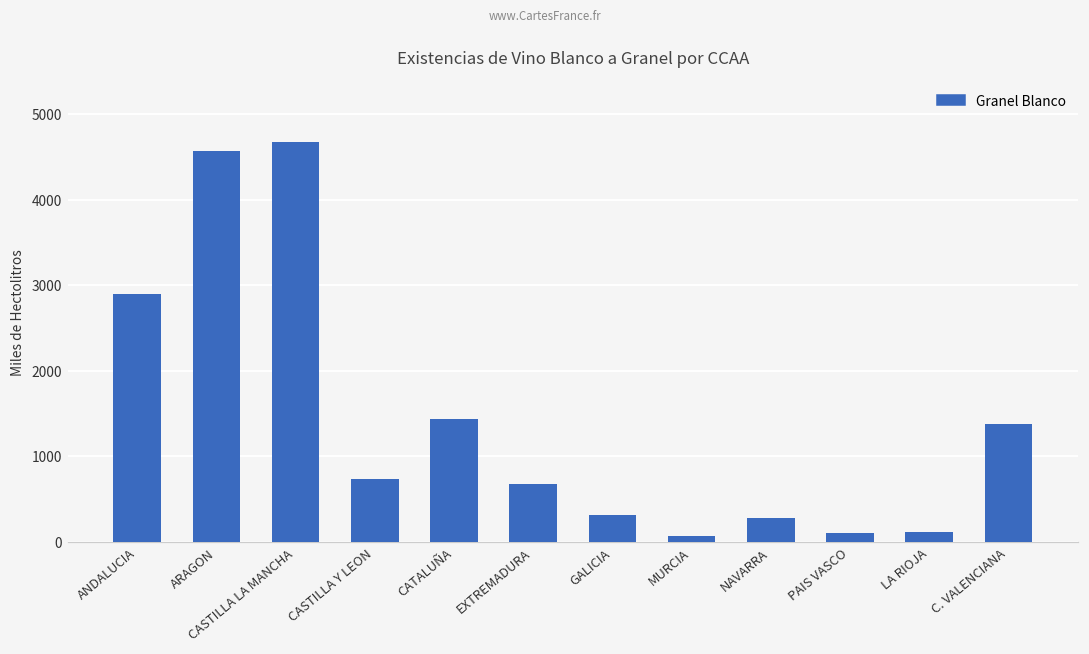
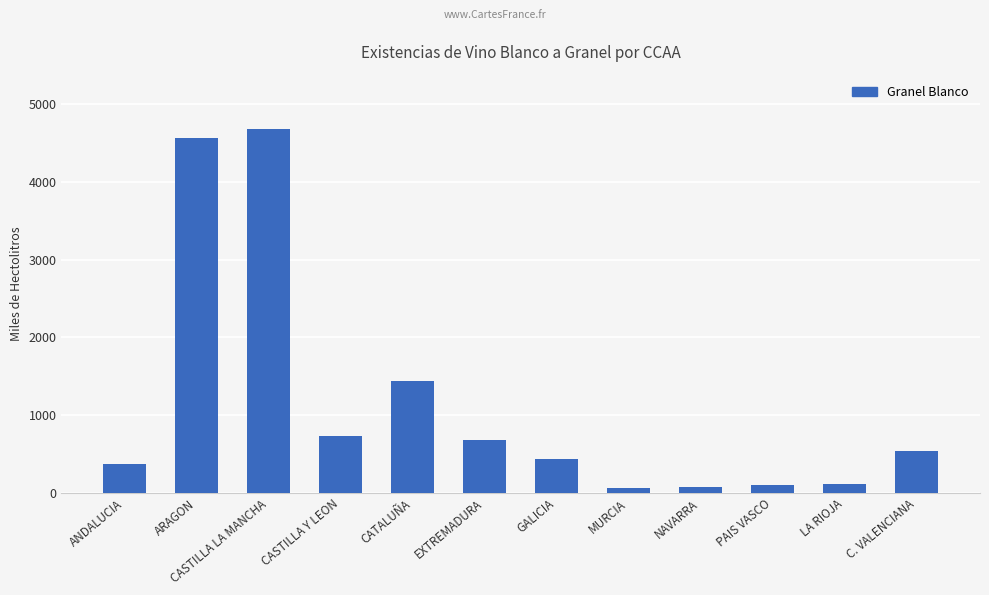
  {
-   "ANDALUCIA": 2900,
+   "ANDALUCIA": 400,
    "ARAGON": 4600,
    "CASTILLA LA MANCHA": 4700,
    "CASTILLA Y LEON": 700,
    "CATALUÑA": 1400,
    "EXTREMADURA": 700,
-   "GALICIA": 300,
+   "GALICIA": 400,
    "MURCIA": 100,
-   "NAVARRA": 300,
+   "NAVARRA": 100,
    "PAIS VASCO": 100,
    "LA RIOJA": 100,
-   "C. VALENCIANA": 1400
+   "C. VALENCIANA": 500
  }
